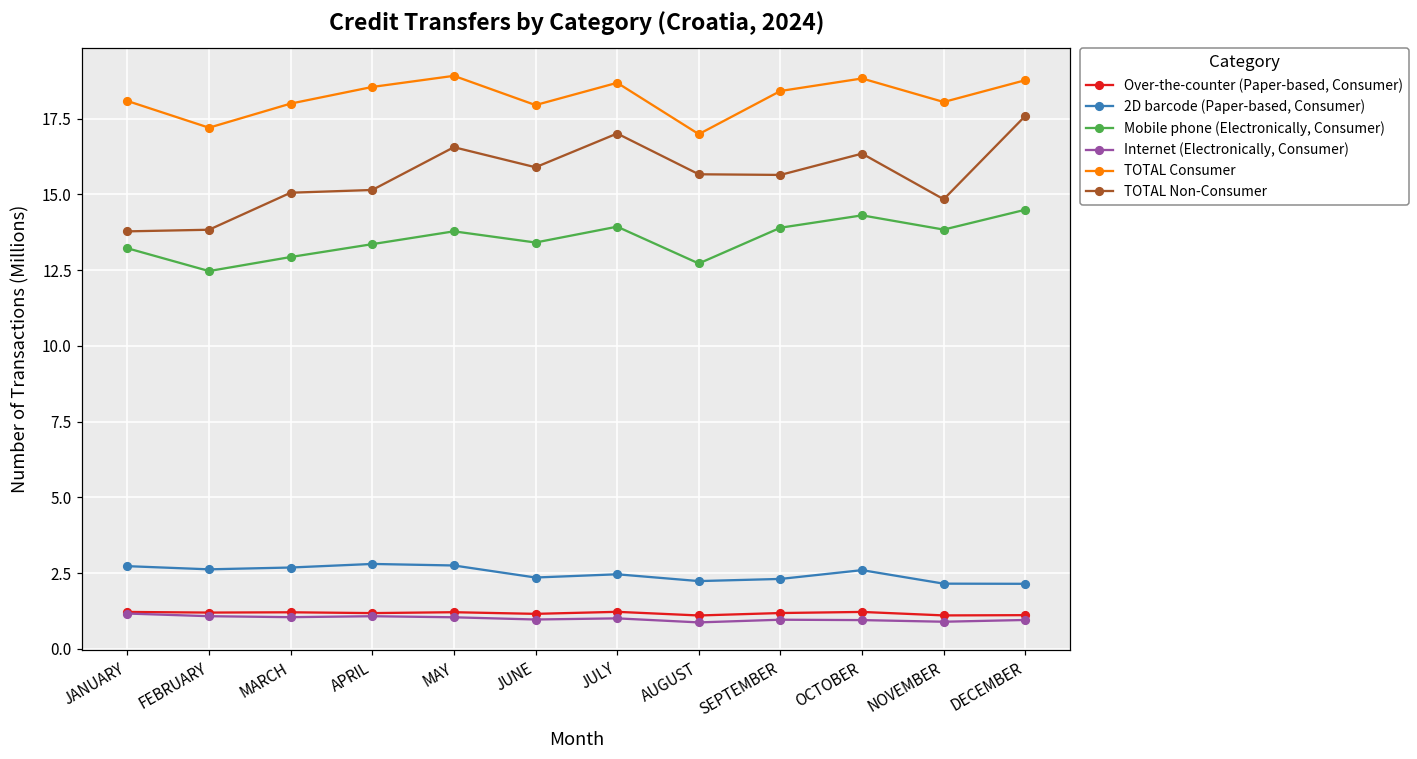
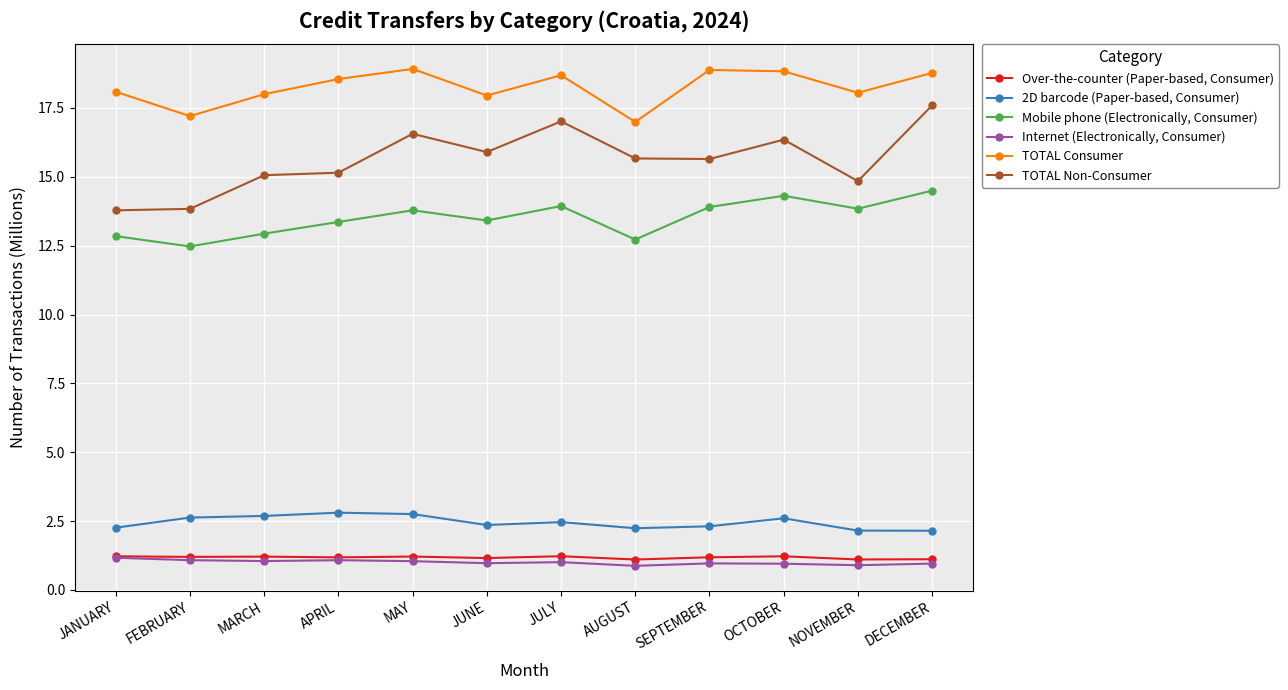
  {
    "Over-the-counter (Paper-based, Consumer)": {
      "FEBRUARY": 1.2,
      "MARCH": 1.2,
      "APRIL": 1.2,
      "MAY": 1.2,
      "JUNE": 1.2,
      "JULY": 1.2,
      "AUGUST": 1.1,
      "SEPTEMBER": 1.2,
      "OCTOBER": 1.2,
      "NOVEMBER": 1.1,
      "DECEMBER": 1.1
    },
    "2D barcode (Paper-based, Consumer)": {
-     "JANUARY": 2.7,
+     "JANUARY": 2.3,
      "FEBRUARY": 2.6,
      "MARCH": 2.7,
      "APRIL": 2.8,
      "MAY": 2.8,
      "JUNE": 2.4,
      "JULY": 2.5,
      "AUGUST": 2.2,
      "SEPTEMBER": 2.3,
      "OCTOBER": 2.6,
      "NOVEMBER": 2.2,
      "DECEMBER": 2.2
    },
    "Mobile phone (Electronically, Consumer)": {
-     "JANUARY": 13.2,
+     "JANUARY": 12.8,
      "FEBRUARY": 12.5,
      "MARCH": 12.9,
      "APRIL": 13.4,
      "MAY": 13.8,
      "JUNE": 13.4,
      "JULY": 13.9,
      "AUGUST": 12.7,
      "SEPTEMBER": 13.9,
      "OCTOBER": 14.3,
      "NOVEMBER": 13.8,
      "DECEMBER": 14.5
    },
    "Internet (Electronically, Consumer)": {
      "FEBRUARY": 1.1,
      "MARCH": 1.1,
      "APRIL": 1.1,
      "MAY": 1.0,
      "JUNE": 1.0,
      "JULY": 1.0,
      "AUGUST": 0.9,
      "SEPTEMBER": 1.0,
      "OCTOBER": 1.0,
      "NOVEMBER": 0.9,
      "DECEMBER": 1.0
    },
    "TOTAL Consumer": {
      "JANUARY": 18.1,
      "FEBRUARY": 17.2,
      "MARCH": 18.0,
      "APRIL": 18.5,
      "MAY": 18.9,
      "JUNE": 18.0,
      "JULY": 18.7,
      "AUGUST": 17.0,
-     "SEPTEMBER": 18.4,
+     "SEPTEMBER": 18.9,
      "OCTOBER": 18.8,
      "NOVEMBER": 18.1,
      "DECEMBER": 18.8
    },
    "TOTAL Non-Consumer": {
      "JANUARY": 13.8,
      "FEBRUARY": 13.8,
      "MARCH": 15.1,
      "APRIL": 15.1,
      "MAY": 16.6,
      "JUNE": 15.9,
      "JULY": 17.0,
      "AUGUST": 15.7,
      "SEPTEMBER": 15.6,
      "OCTOBER": 16.3,
      "NOVEMBER": 14.8,
      "DECEMBER": 17.6
    }
  }
